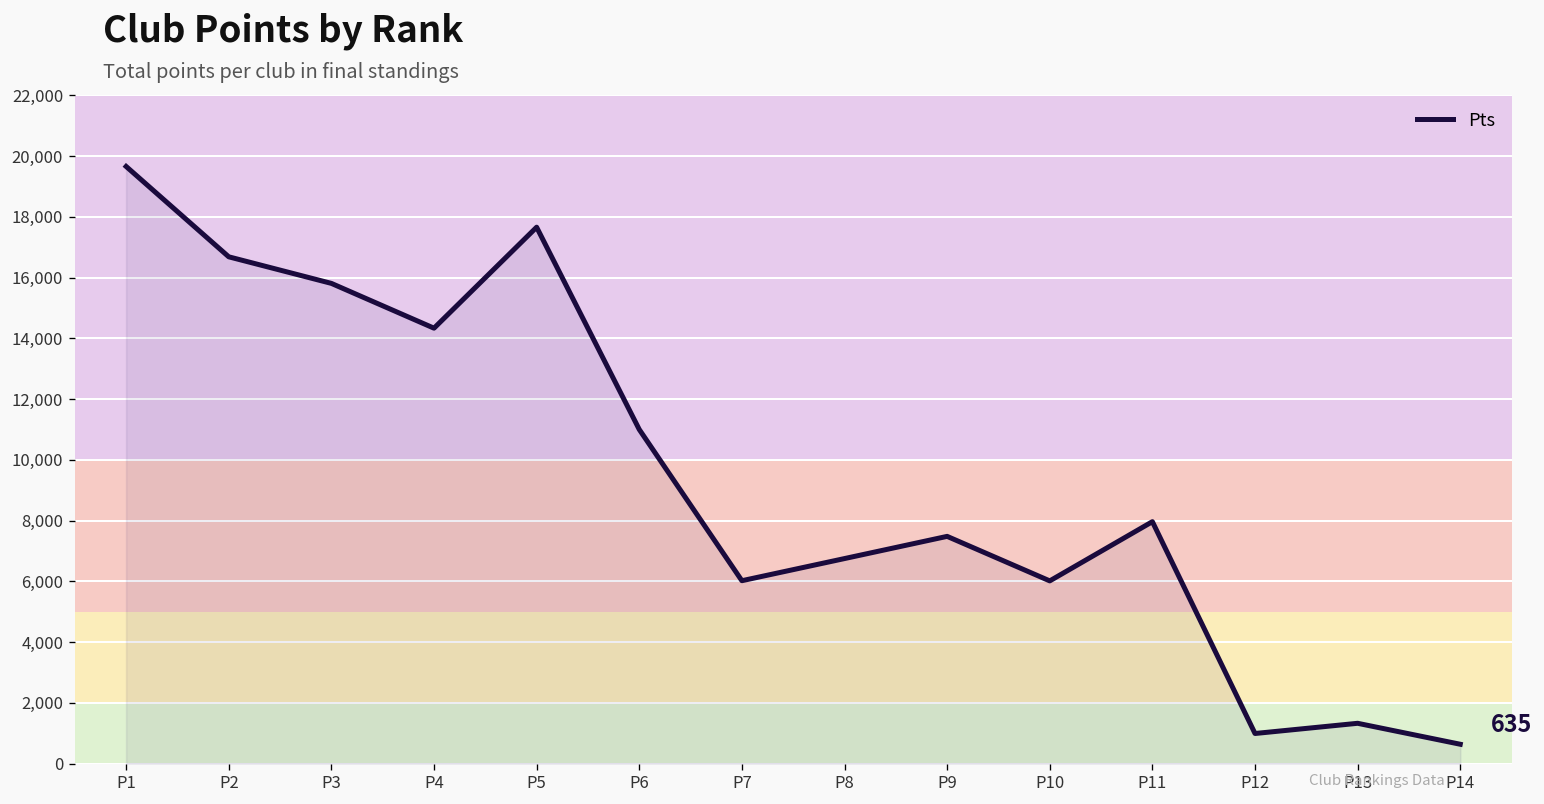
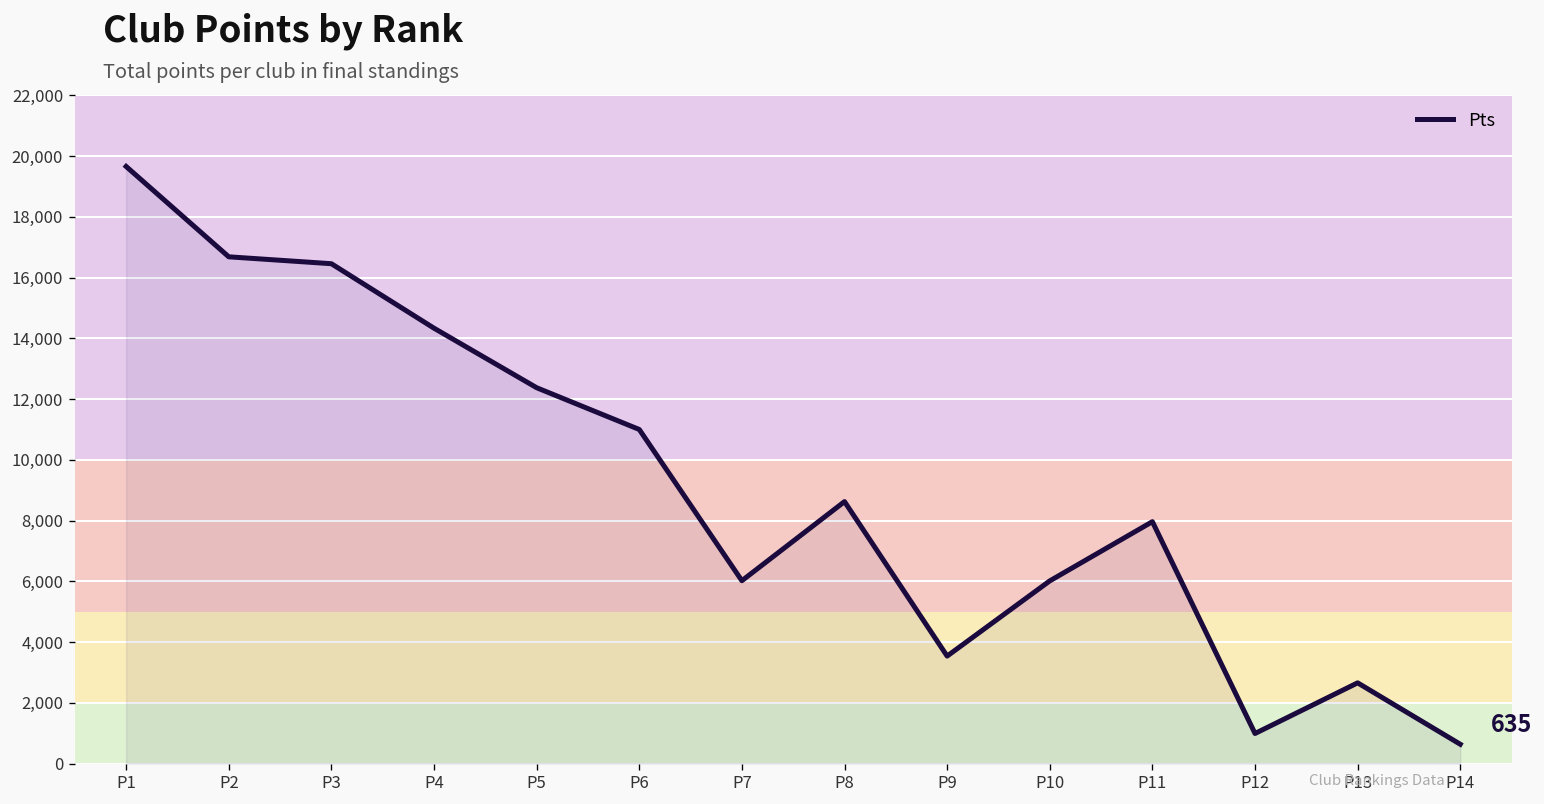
  {
    "P1": "19,700",
    "P2": "16,700",
-   "P3": "15,800",
+   "P3": "16,500",
    "P4": "14,300",
-   "P5": "17,700",
+   "P5": "12,400",
    "P6": "11,000",
    "P7": "6,000",
-   "P8": "6,700",
-   "P9": "7,500",
+   "P8": "8,600",
+   "P9": "3,500",
    "P10": "6,000",
    "P11": "8,000",
    "P12": "1,000",
-   "P13": "1,300",
+   "P13": "2,700",
    "P14": "600"
  }
